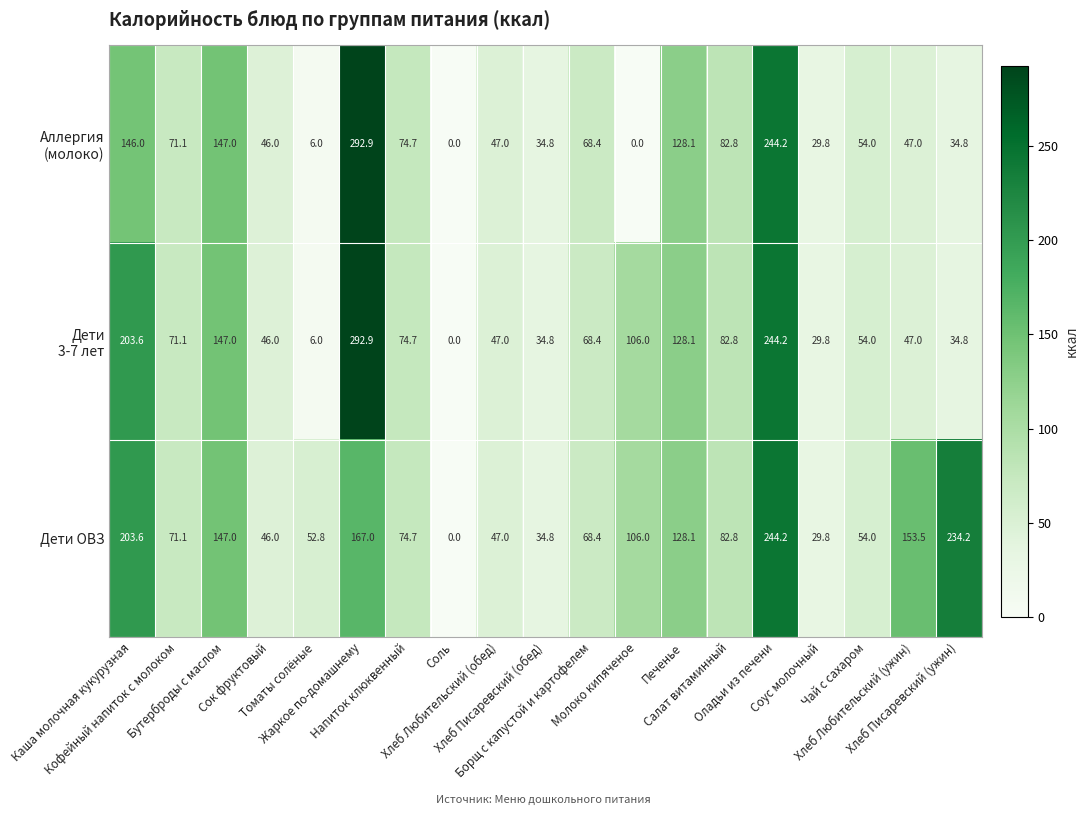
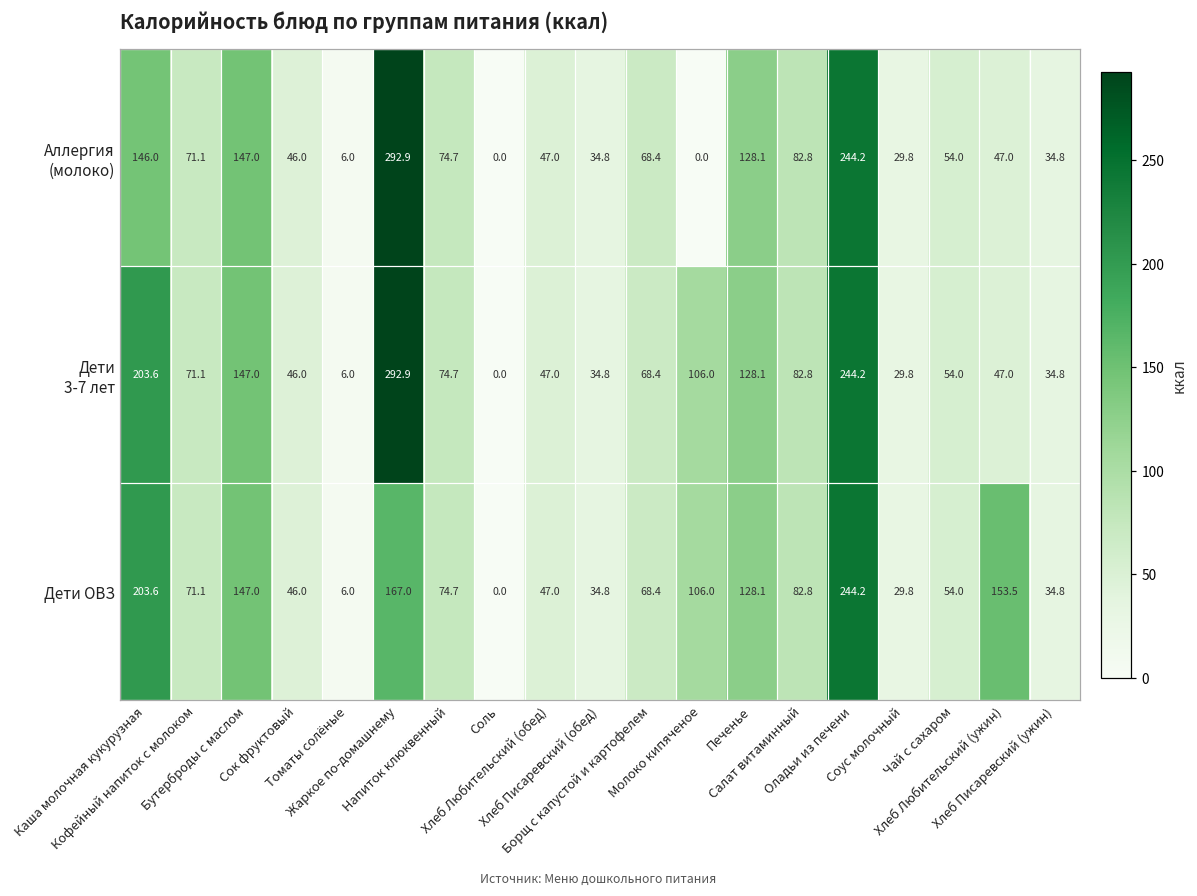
  {
    "Аллергия (молоко)": {
      "Каша молочная кукурузная": 146.0,
      "Кофейный напиток с молоком": 71.1,
      "Бутерброды с маслом": 147.0,
      "Сок фруктовый": 46.0,
      "Томаты солёные": 6.0,
      "Жаркое по-домашнему": 292.9,
      "Напиток клюквенный": 74.7,
      "Соль": 0.0,
      "Хлеб Любительский (обед)": 47.0,
      "Хлеб Писаревский (обед)": 34.8,
      "Борщ с капустой и картофелем": 68.4,
      "Молоко кипяченое": 0.0,
      "Печенье": 128.1,
      "Салат витаминный": 82.8,
      "Оладьи из печени": 244.2,
      "Соус молочный": 29.8,
      "Чай с сахаром": 54.0,
      "Хлеб Любительский (ужин)": 47.0,
      "Хлеб Писаревский (ужин)": 34.8
    },
    "Дети 3-7 лет": {
      "Каша молочная кукурузная": 203.6,
      "Кофейный напиток с молоком": 71.1,
      "Бутерброды с маслом": 147.0,
      "Сок фруктовый": 46.0,
      "Томаты солёные": 6.0,
      "Жаркое по-домашнему": 292.9,
      "Напиток клюквенный": 74.7,
      "Соль": 0.0,
      "Хлеб Любительский (обед)": 47.0,
      "Хлеб Писаревский (обед)": 34.8,
      "Борщ с капустой и картофелем": 68.4,
      "Молоко кипяченое": 106.0,
      "Печенье": 128.1,
      "Салат витаминный": 82.8,
      "Оладьи из печени": 244.2,
      "Соус молочный": 29.8,
      "Чай с сахаром": 54.0,
      "Хлеб Любительский (ужин)": 47.0,
      "Хлеб Писаревский (ужин)": 34.8
    },
    "Дети ОВЗ": {
      "Каша молочная кукурузная": 203.6,
      "Кофейный напиток с молоком": 71.1,
      "Бутерброды с маслом": 147.0,
      "Сок фруктовый": 46.0,
-     "Томаты солёные": 52.8,
+     "Томаты солёные": 6.0,
      "Жаркое по-домашнему": 167.0,
      "Напиток клюквенный": 74.7,
      "Соль": 0.0,
      "Хлеб Любительский (обед)": 47.0,
      "Хлеб Писаревский (обед)": 34.8,
      "Борщ с капустой и картофелем": 68.4,
      "Молоко кипяченое": 106.0,
      "Печенье": 128.1,
      "Салат витаминный": 82.8,
      "Оладьи из печени": 244.2,
      "Соус молочный": 29.8,
      "Чай с сахаром": 54.0,
      "Хлеб Любительский (ужин)": 153.5,
-     "Хлеб Писаревский (ужин)": 234.2
+     "Хлеб Писаревский (ужин)": 34.8
    }
  }
